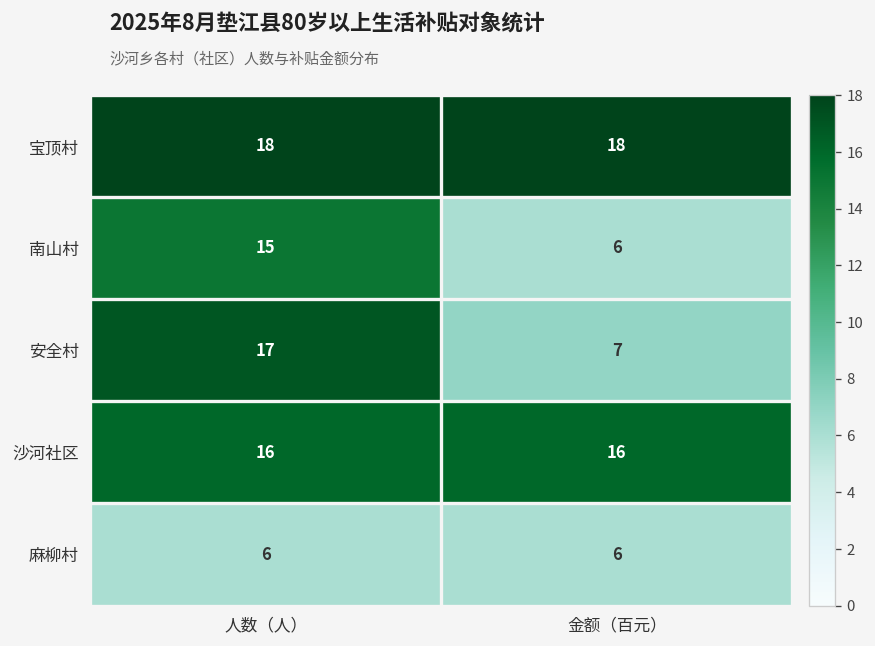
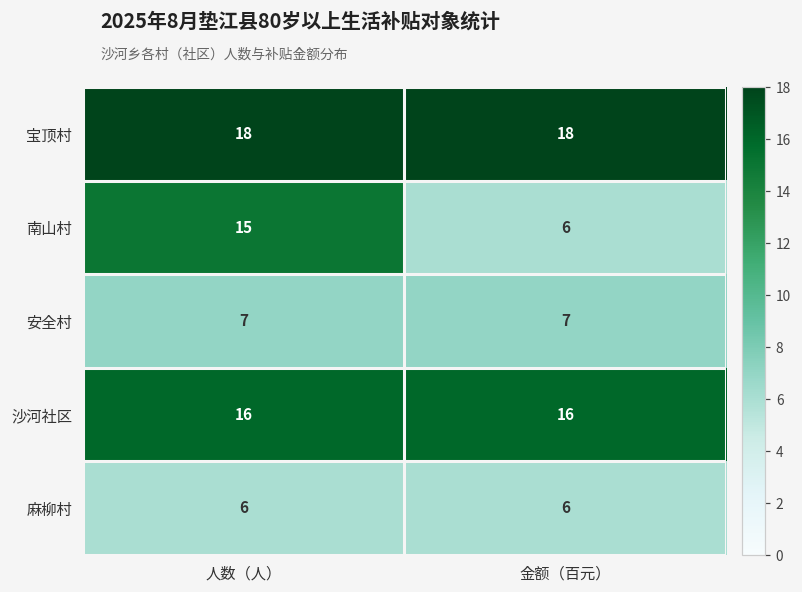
  {
    "宝顶村": {
      "人数（人）": 18,
      "金额（百元）": 18
    },
    "南山村": {
      "人数（人）": 15,
      "金额（百元）": 6
    },
    "安全村": {
-     "人数（人）": 17,
+     "人数（人）": 7,
      "金额（百元）": 7
    },
    "沙河社区": {
      "人数（人）": 16,
      "金额（百元）": 16
    },
    "麻柳村": {
      "人数（人）": 6,
      "金额（百元）": 6
    }
  }
